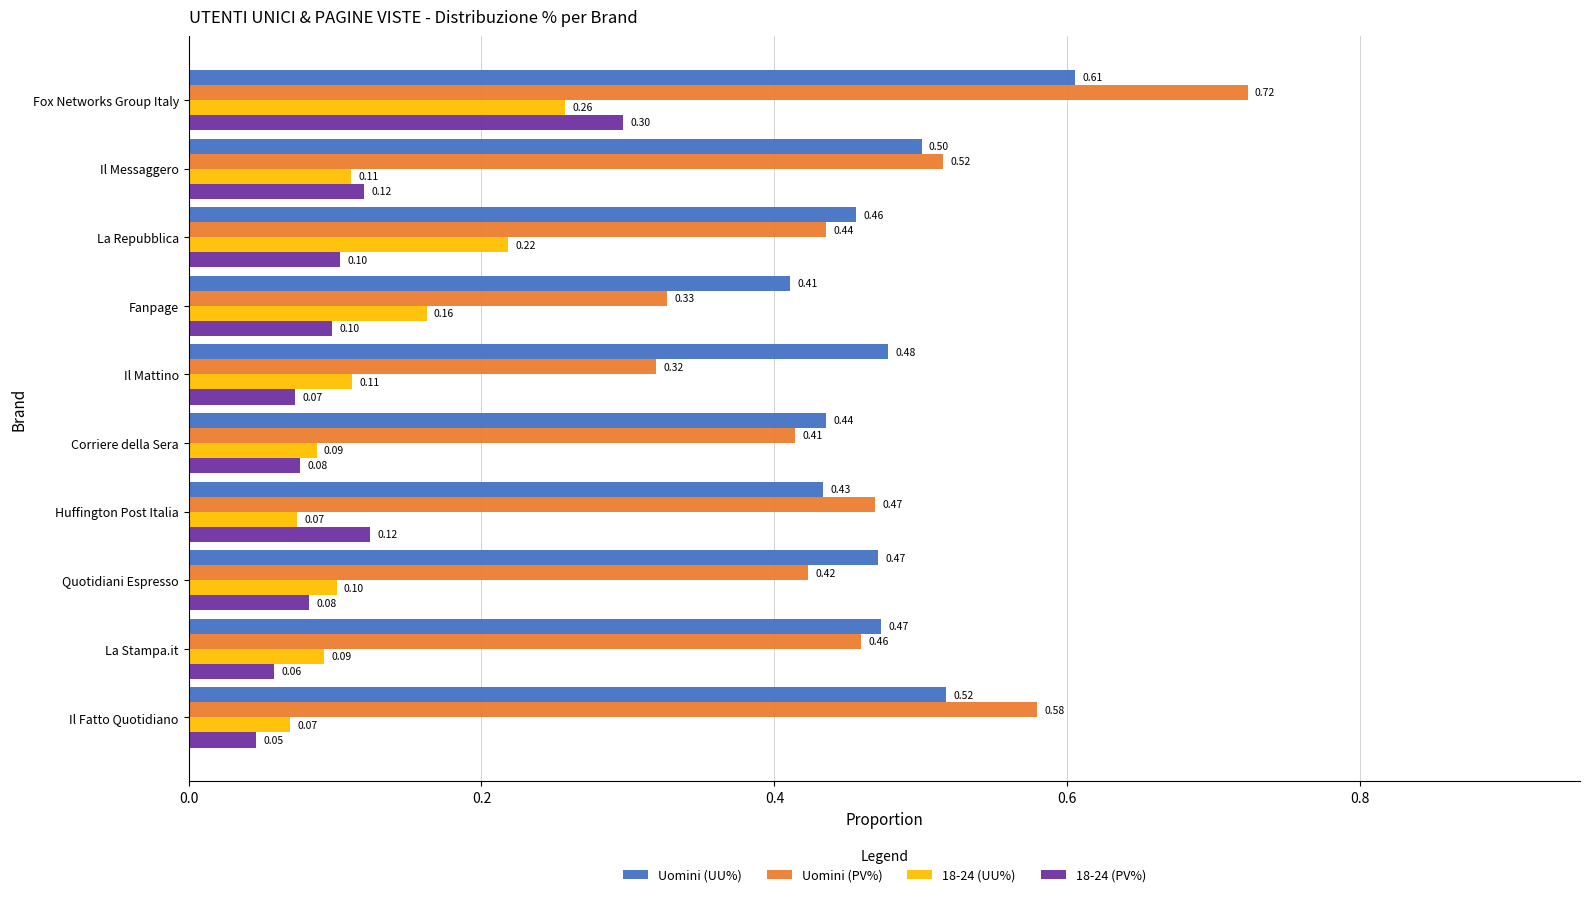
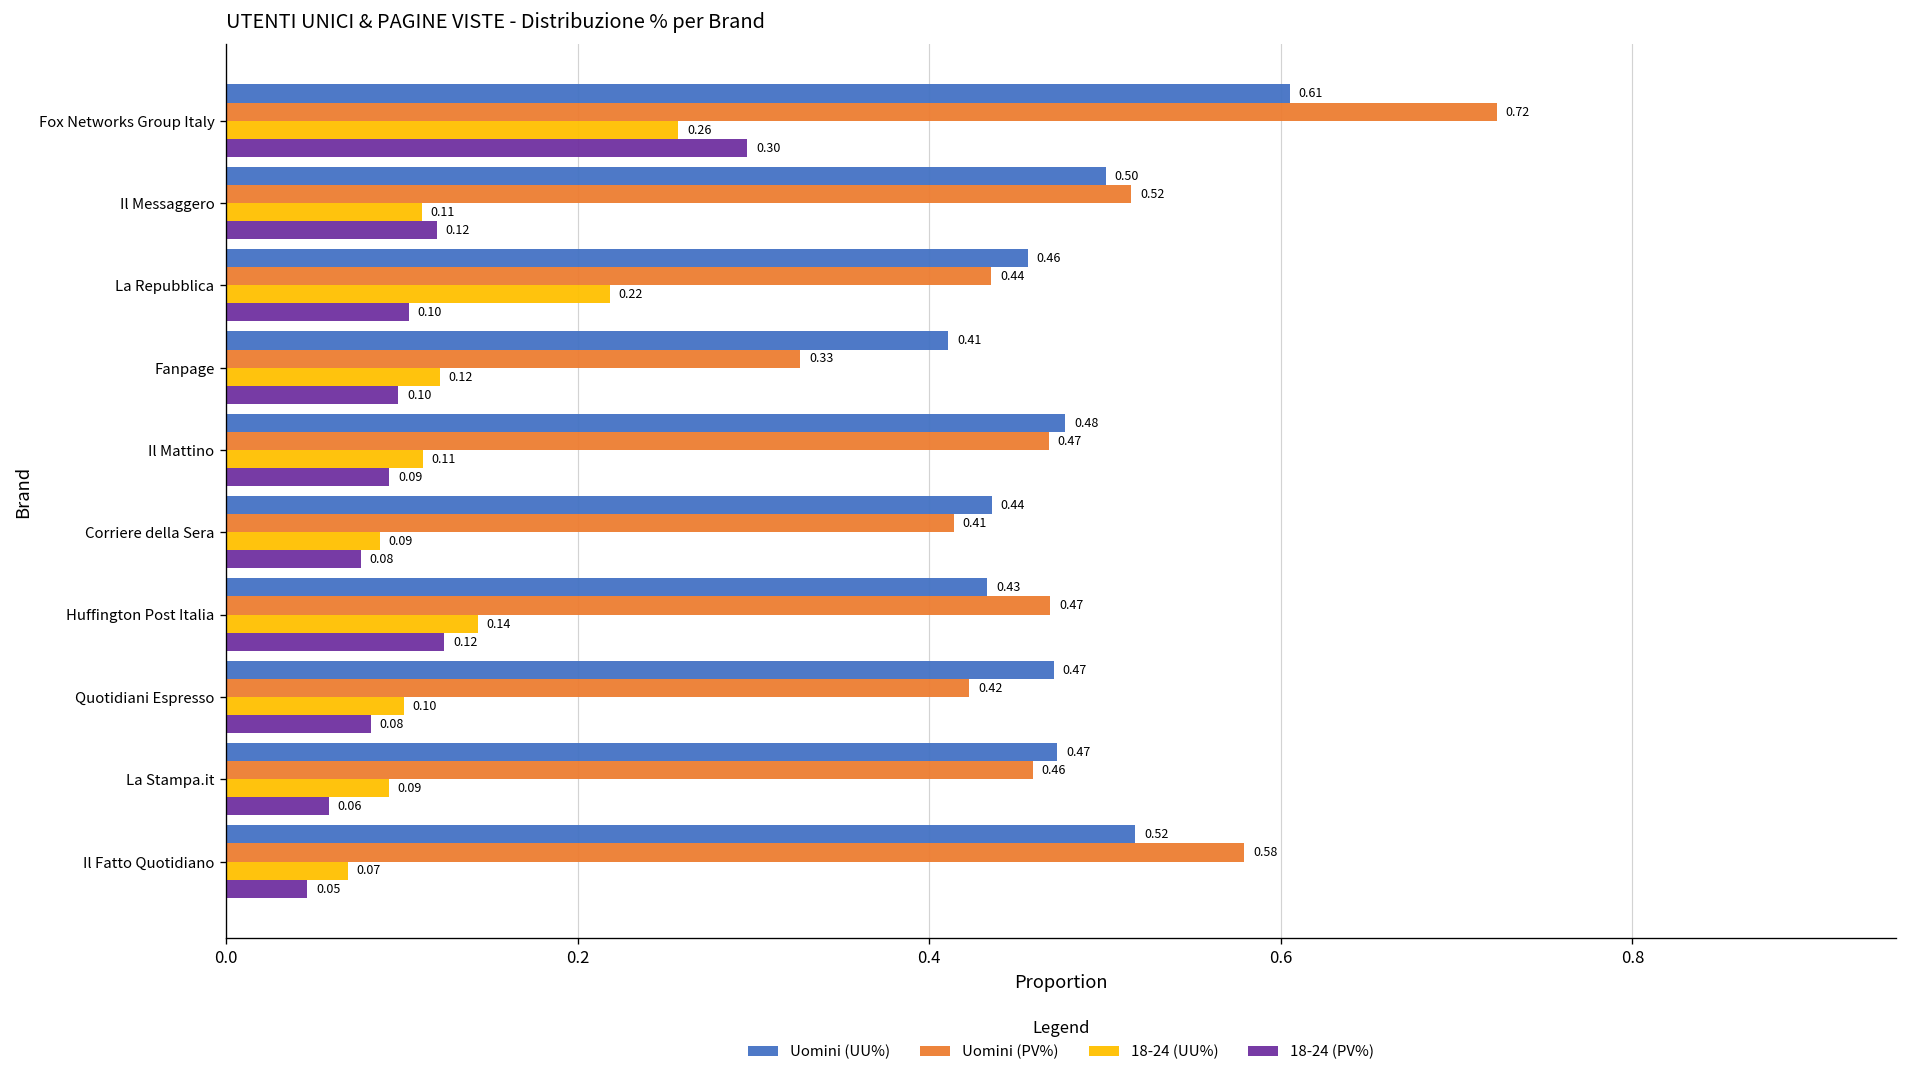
  {
    "Uomini (UU%)": {
      "Fox Networks Group Italy": 0.61,
      "Il Messaggero": 0.50,
      "La Repubblica": 0.46,
      "Fanpage": 0.41,
      "Il Mattino": 0.48,
      "Corriere della Sera": 0.44,
      "Huffington Post Italia": 0.43,
      "Quotidiani Espresso": 0.47,
      "La Stampa.it": 0.47,
      "Il Fatto Quotidiano": 0.52
    },
    "Uomini (PV%)": {
      "Fox Networks Group Italy": 0.72,
      "Il Messaggero": 0.52,
      "La Repubblica": 0.44,
      "Fanpage": 0.33,
-     "Il Mattino": 0.32,
+     "Il Mattino": 0.47,
      "Corriere della Sera": 0.41,
      "Huffington Post Italia": 0.47,
      "Quotidiani Espresso": 0.42,
      "La Stampa.it": 0.46,
      "Il Fatto Quotidiano": 0.58
    },
    "18-24 (UU%)": {
      "Fox Networks Group Italy": 0.26,
      "Il Messaggero": 0.11,
      "La Repubblica": 0.22,
-     "Fanpage": 0.16,
+     "Fanpage": 0.12,
      "Il Mattino": 0.11,
      "Corriere della Sera": 0.09,
-     "Huffington Post Italia": 0.07,
+     "Huffington Post Italia": 0.14,
      "Quotidiani Espresso": 0.10,
      "La Stampa.it": 0.09,
      "Il Fatto Quotidiano": 0.07
    },
    "18-24 (PV%)": {
      "Fox Networks Group Italy": 0.30,
      "Il Messaggero": 0.12,
      "La Repubblica": 0.10,
      "Fanpage": 0.10,
-     "Il Mattino": 0.07,
+     "Il Mattino": 0.09,
      "Corriere della Sera": 0.08,
      "Huffington Post Italia": 0.12,
      "Quotidiani Espresso": 0.08,
      "La Stampa.it": 0.06,
      "Il Fatto Quotidiano": 0.05
    }
  }
